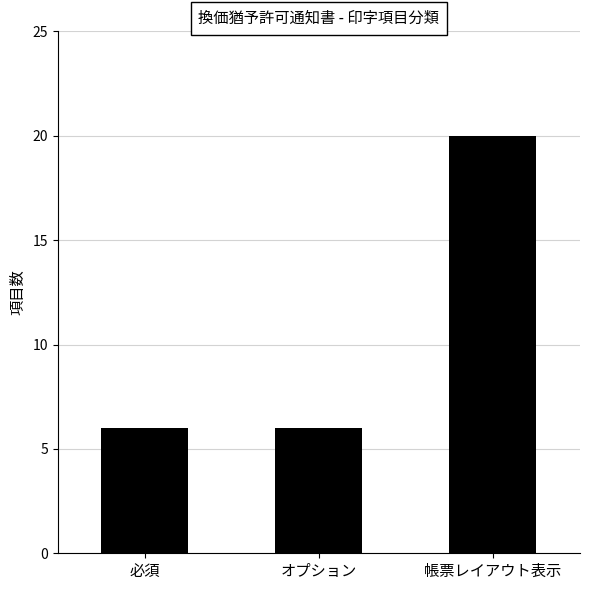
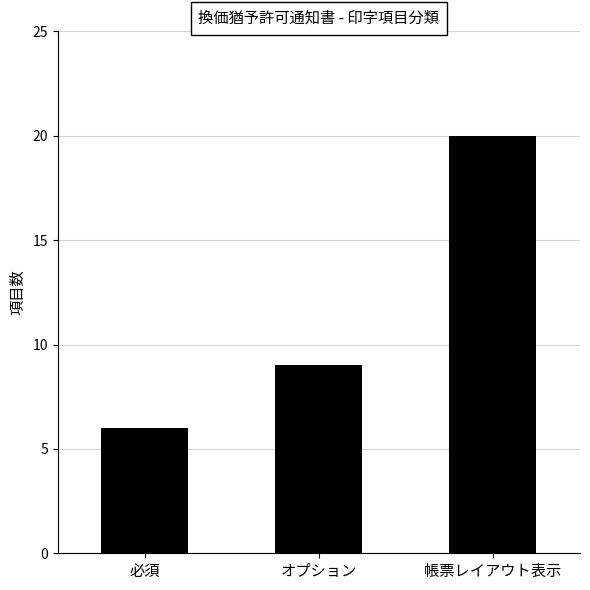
  {
    "必須": 6,
-   "オプション": 6,
+   "オプション": 9,
    "帳票レイアウト表示": 20
  }
